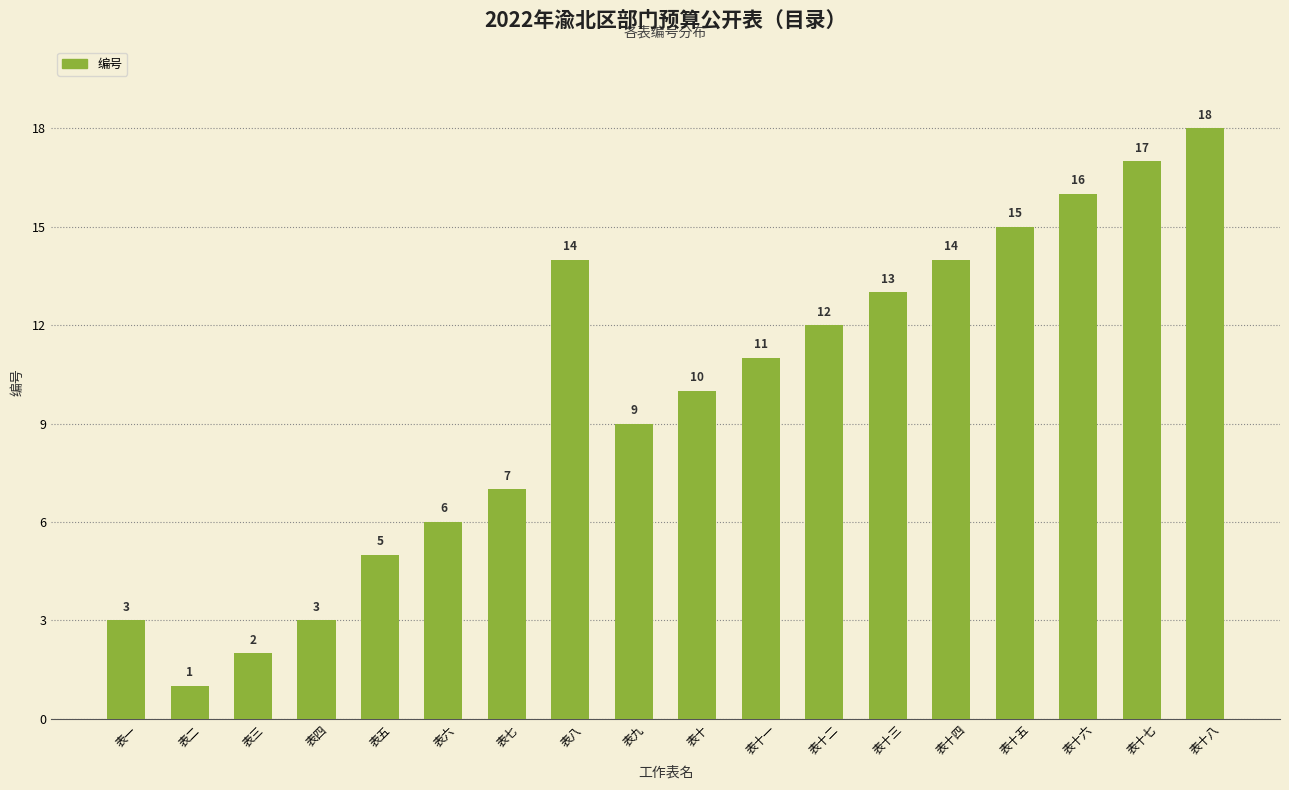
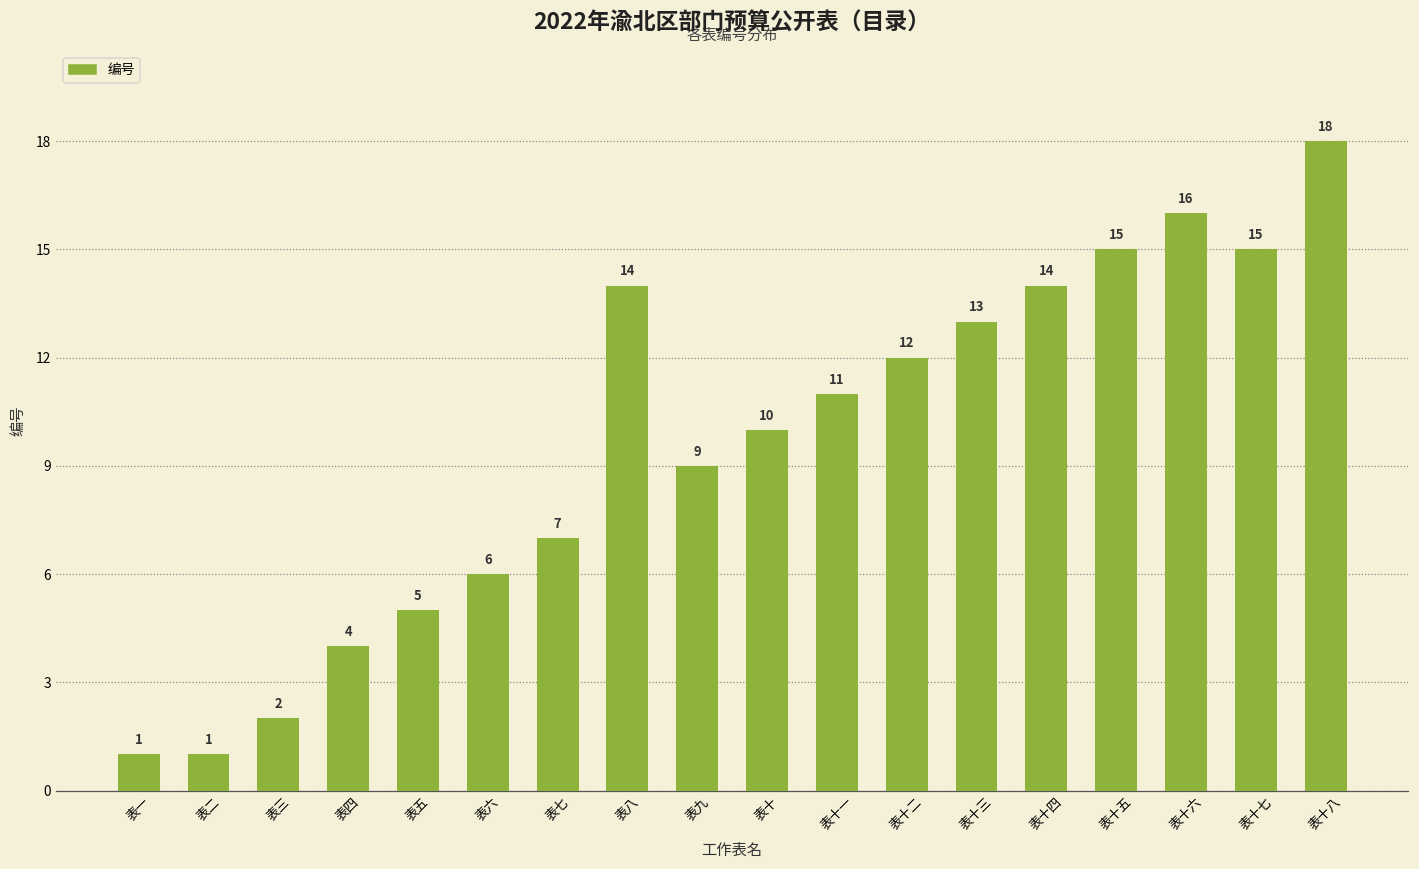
  {
-   "表一": 3,
+   "表一": 1,
    "表二": 1,
    "表三": 2,
-   "表四": 3,
+   "表四": 4,
    "表五": 5,
    "表六": 6,
    "表七": 7,
    "表八": 14,
    "表九": 9,
    "表十": 10,
    "表十一": 11,
    "表十二": 12,
    "表十三": 13,
    "表十四": 14,
    "表十五": 15,
    "表十六": 16,
-   "表十七": 17,
+   "表十七": 15,
    "表十八": 18
  }
